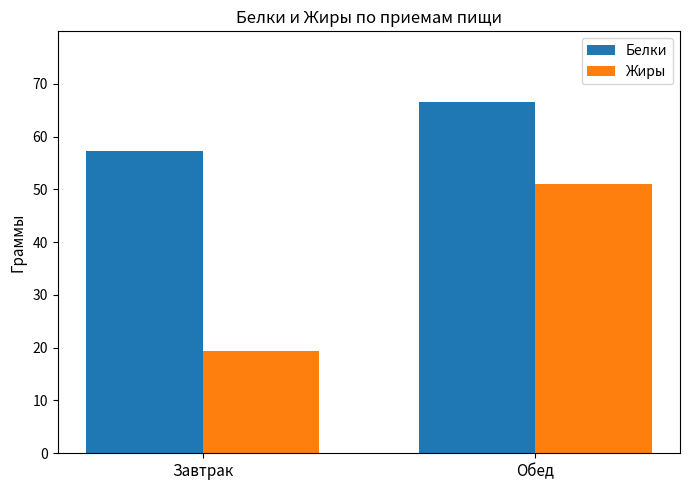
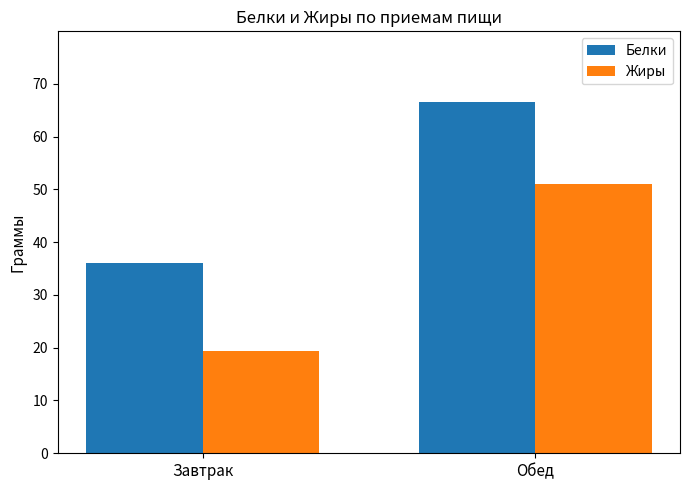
  {
    "Белки": {
-     "Завтрак": 57,
+     "Завтрак": 36,
      "Обед": 67
    },
    "Жиры": {
      "Завтрак": 19,
      "Обед": 51
    }
  }
